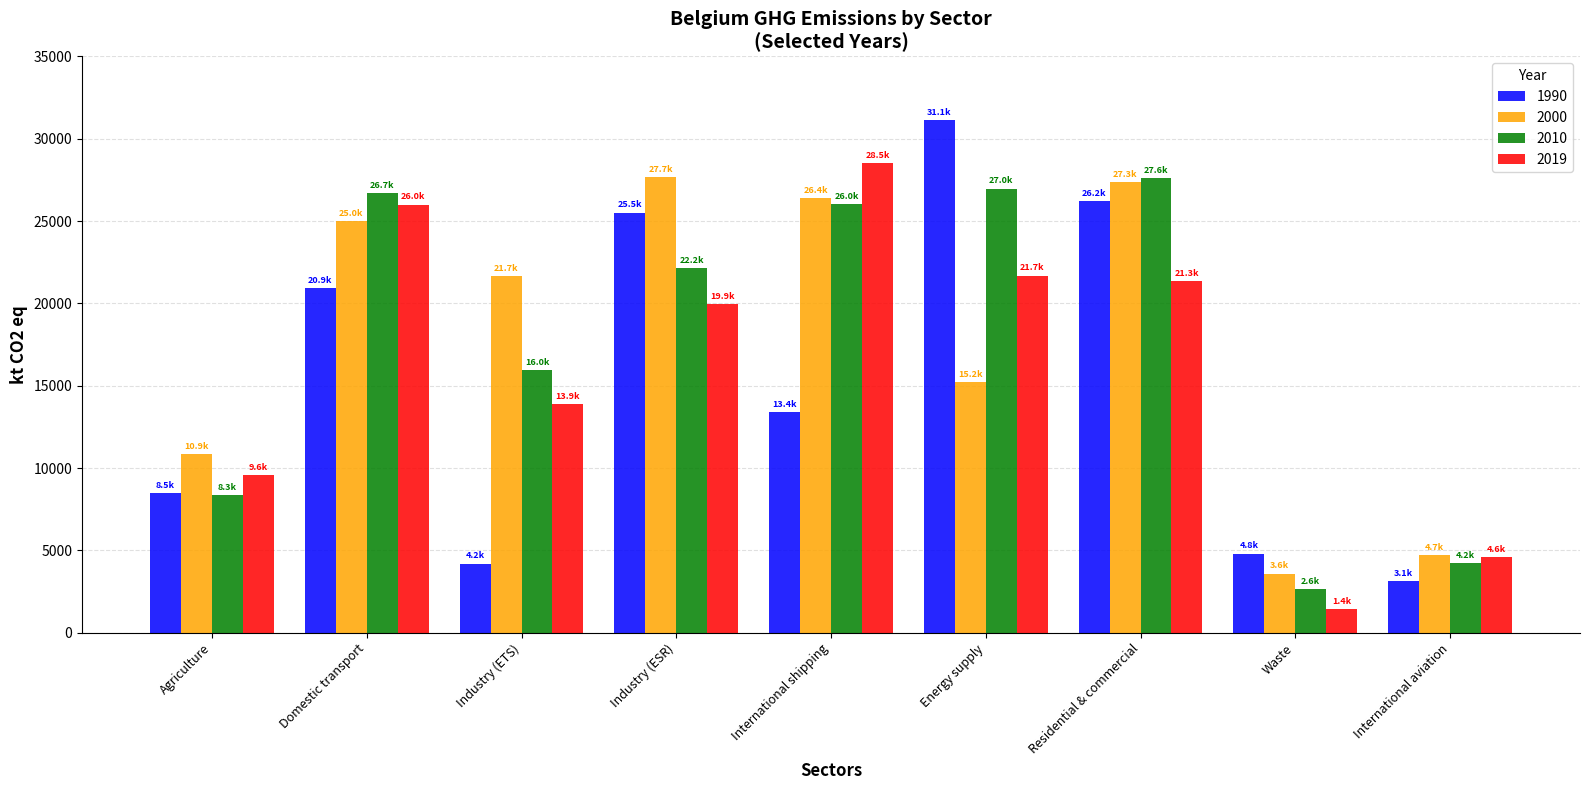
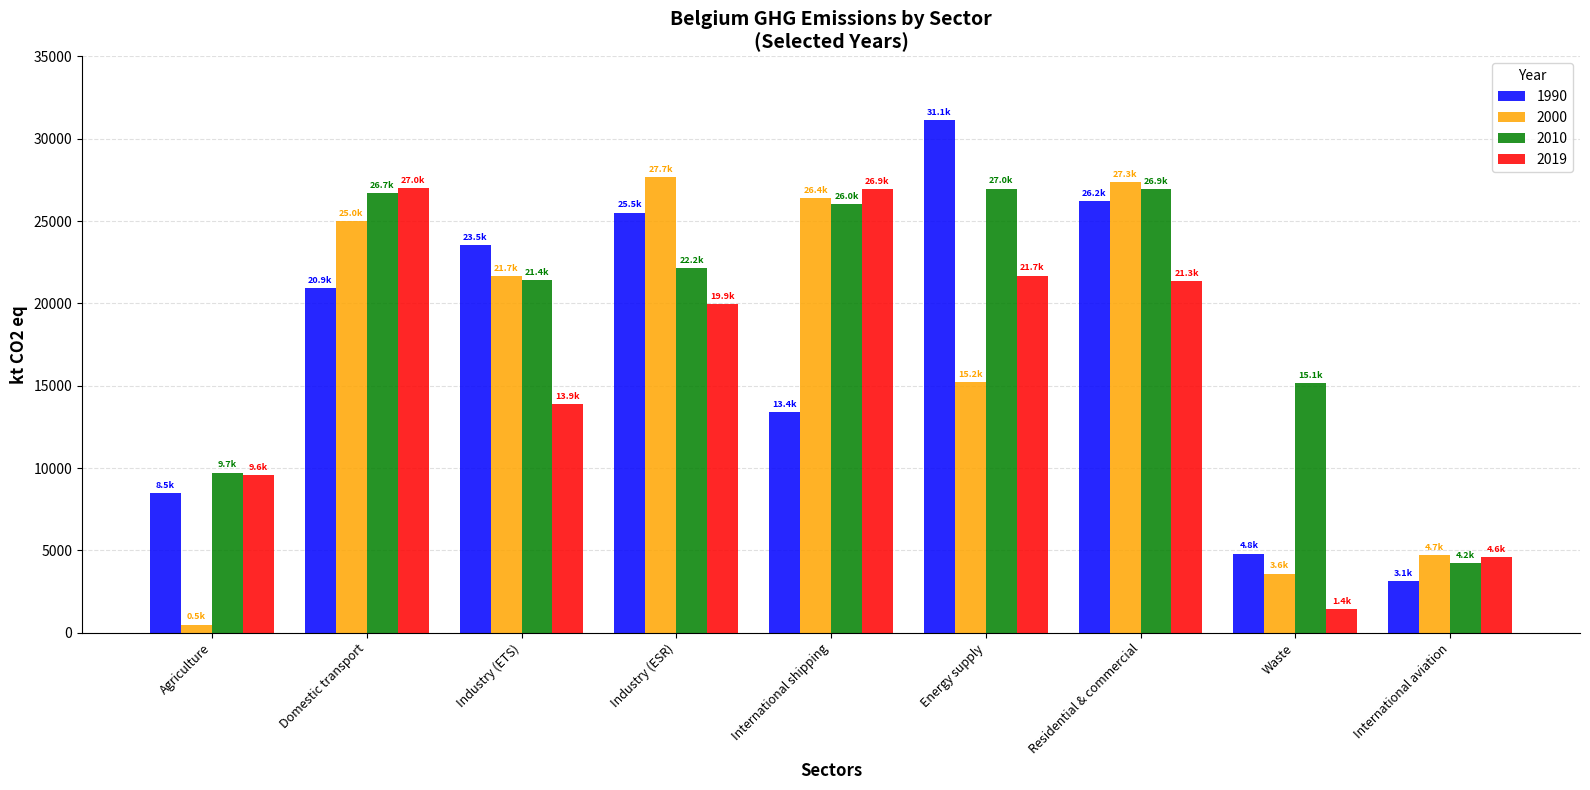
  {
    "1990": {
      "Agriculture": "8.5k",
      "Domestic transport": "20.9k",
-     "Industry (ETS)": "4.2k",
+     "Industry (ETS)": "23.5k",
      "Industry (ESR)": "25.5k",
      "International shipping": "13.4k",
      "Energy supply": "31.1k",
      "Residential & commercial": "26.2k",
      "Waste": "4.8k",
      "International aviation": "3.1k"
    },
    "2000": {
-     "Agriculture": "10.9k",
+     "Agriculture": "0.5k",
      "Domestic transport": "25.0k",
      "Industry (ETS)": "21.7k",
      "Industry (ESR)": "27.7k",
      "International shipping": "26.4k",
      "Energy supply": "15.2k",
      "Residential & commercial": "27.3k",
      "Waste": "3.6k",
      "International aviation": "4.7k"
    },
    "2010": {
-     "Agriculture": "8.3k",
+     "Agriculture": "9.7k",
      "Domestic transport": "26.7k",
-     "Industry (ETS)": "16.0k",
+     "Industry (ETS)": "21.4k",
      "Industry (ESR)": "22.2k",
      "International shipping": "26.0k",
      "Energy supply": "27.0k",
-     "Residential & commercial": "27.6k",
-     "Waste": "2.6k",
+     "Residential & commercial": "26.9k",
+     "Waste": "15.1k",
      "International aviation": "4.2k"
    },
    "2019": {
      "Agriculture": "9.6k",
-     "Domestic transport": "26.0k",
+     "Domestic transport": "27.0k",
      "Industry (ETS)": "13.9k",
      "Industry (ESR)": "19.9k",
-     "International shipping": "28.5k",
+     "International shipping": "26.9k",
      "Energy supply": "21.7k",
      "Residential & commercial": "21.3k",
      "Waste": "1.4k",
      "International aviation": "4.6k"
    }
  }
